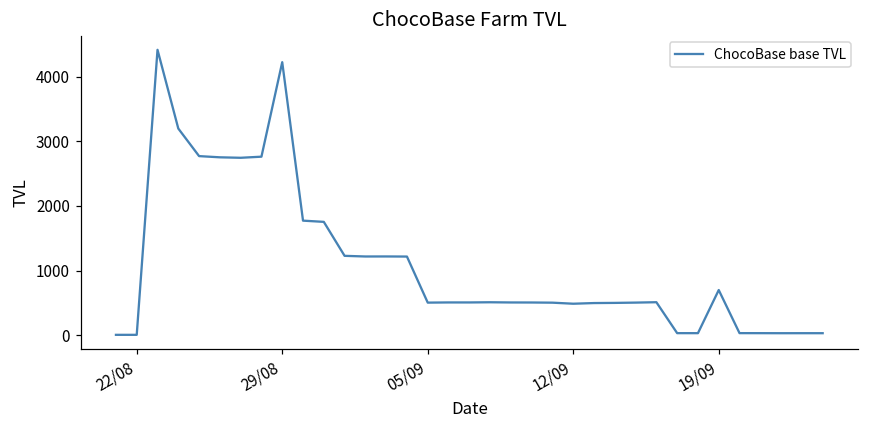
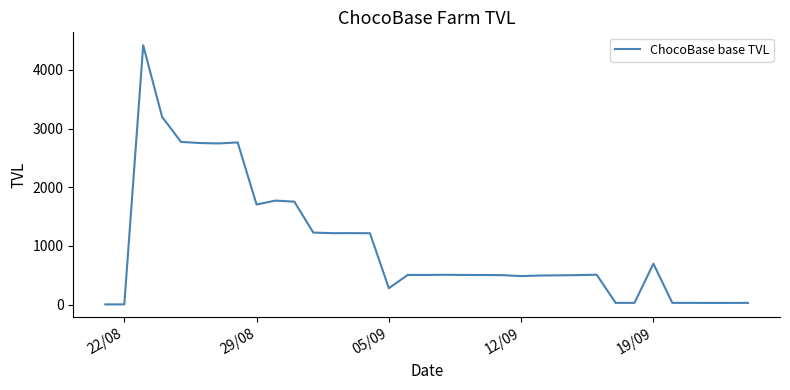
  {
    "22/08": 0,
-   "29/08": 4200,
-   "05/09": 500,
+   "29/08": 1700,
+   "05/09": 300,
    "12/09": 500,
    "19/09": 700
  }
